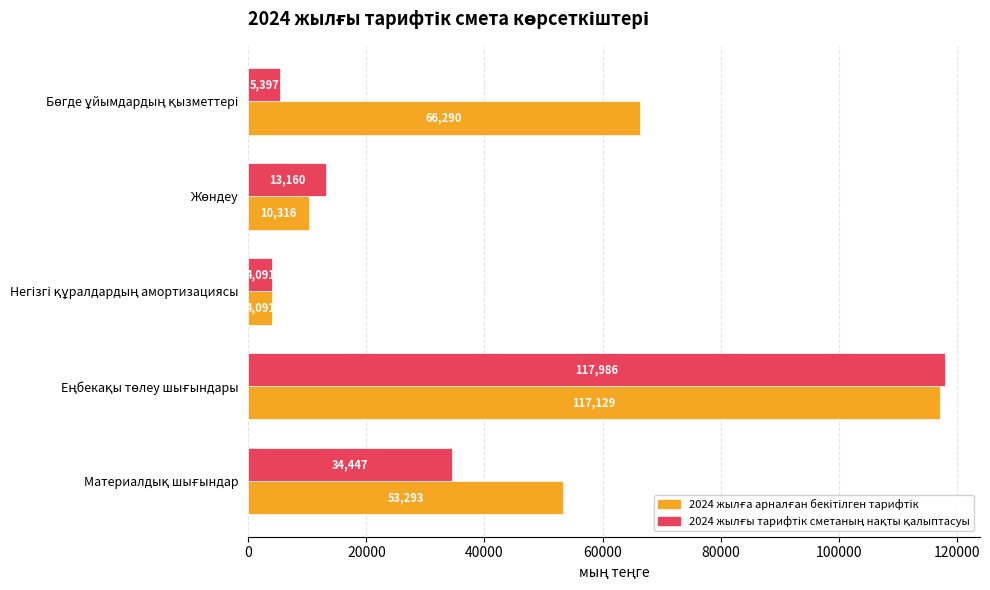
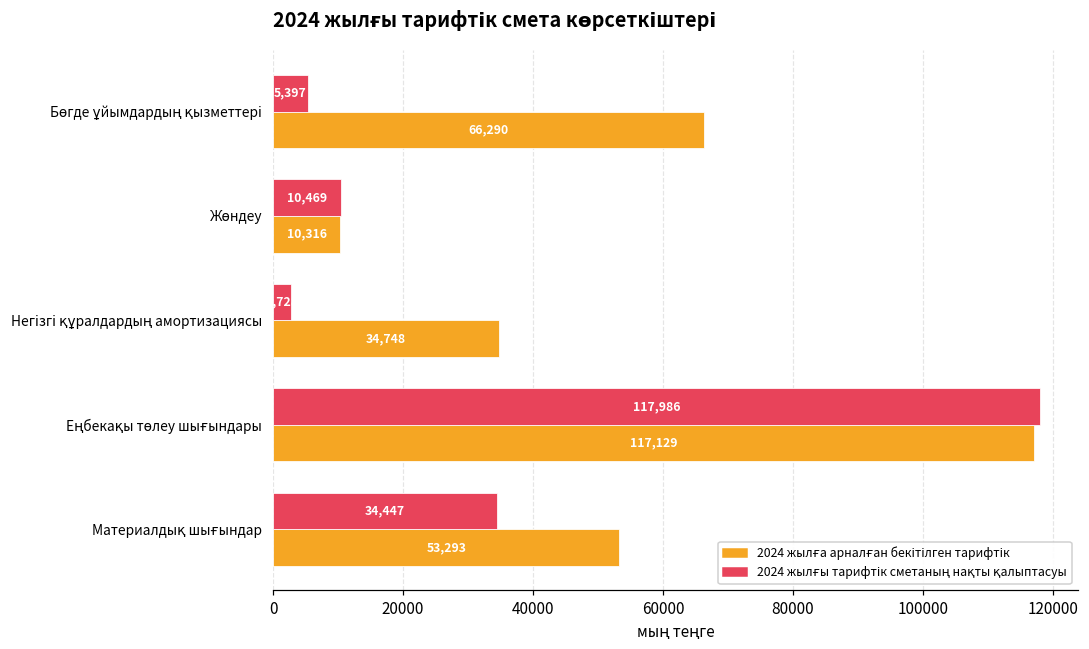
  {
    "2024 жылға арналған бекітілген тарифтік": {
      "Бөгде ұйымдардың қызметтері": "66,290",
      "Жөндеу": "10,316",
-     "Негізгі құралдардың амортизациясы": "4,091",
+     "Негізгі құралдардың амортизациясы": "34,748",
      "Еңбекақы төлеу шығындары": "117,129",
      "Материалдық шығындар": "53,293"
    },
    "2024 жылғы тарифтік сметаның нақты қалыптасуы": {
      "Бөгде ұйымдардың қызметтері": "5,397",
-     "Жөндеу": "13,160",
-     "Негізгі құралдардың амортизациясы": "4000",
+     "Жөндеу": "10,469",
+     "Негізгі құралдардың амортизациясы": "3000",
      "Еңбекақы төлеу шығындары": "117,986",
      "Материалдық шығындар": "34,447"
    }
  }
